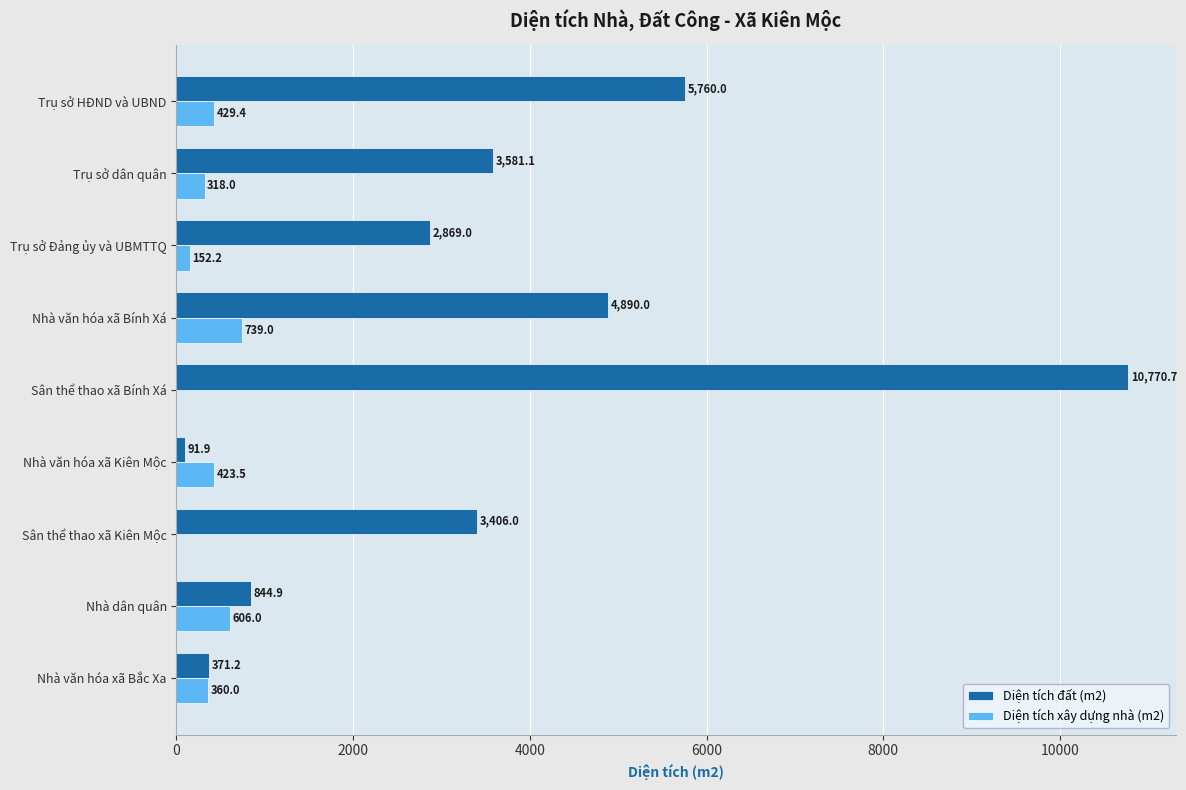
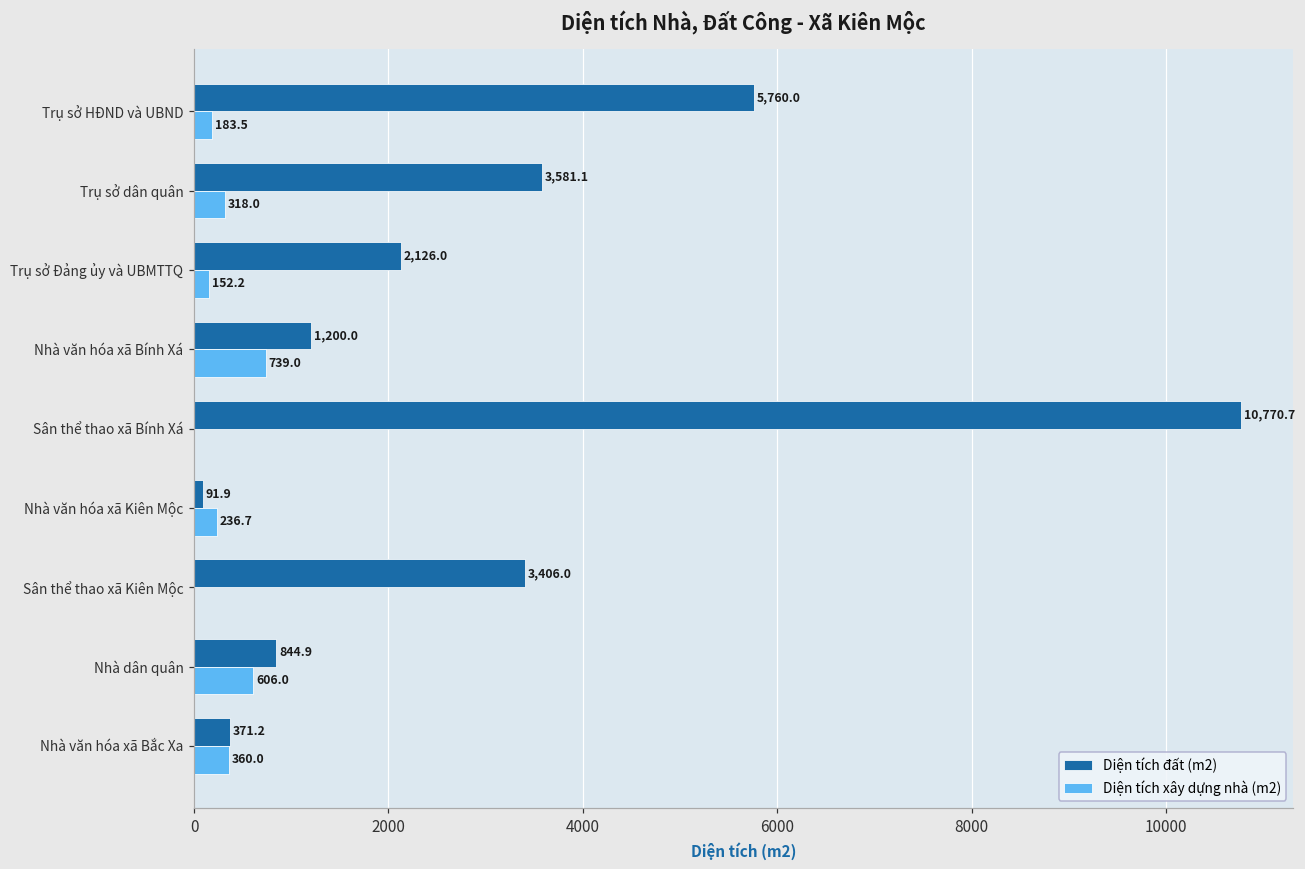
  {
    "Diện tích đất (m2)": {
      "Trụ sở HĐND và UBND": "5,760.0",
      "Trụ sở dân quân": "3,581.1",
-     "Trụ sở Đảng ủy và UBMTTQ": "2,869.0",
-     "Nhà văn hóa xã Bính Xá": "4,890.0",
+     "Trụ sở Đảng ủy và UBMTTQ": "2,126.0",
+     "Nhà văn hóa xã Bính Xá": "1,200.0",
      "Sân thể thao xã Bính Xá": "10,770.7",
      "Nhà văn hóa xã Kiên Mộc": "91.9",
      "Sân thể thao xã Kiên Mộc": "3,406.0",
      "Nhà dân quân": "844.9",
      "Nhà văn hóa xã Bắc Xa": "371.2"
    },
    "Diện tích xây dựng nhà (m2)": {
-     "Trụ sở HĐND và UBND": "429.4",
+     "Trụ sở HĐND và UBND": "183.5",
      "Trụ sở dân quân": "318.0",
      "Trụ sở Đảng ủy và UBMTTQ": "152.2",
      "Nhà văn hóa xã Bính Xá": "739.0",
-     "Nhà văn hóa xã Kiên Mộc": "423.5",
+     "Nhà văn hóa xã Kiên Mộc": "236.7",
      "Nhà dân quân": "606.0",
      "Nhà văn hóa xã Bắc Xa": "360.0"
    }
  }
